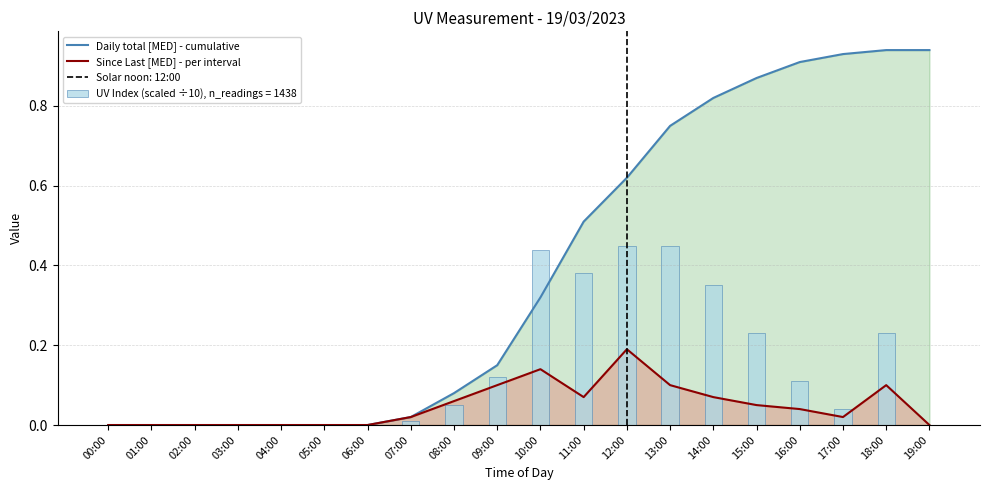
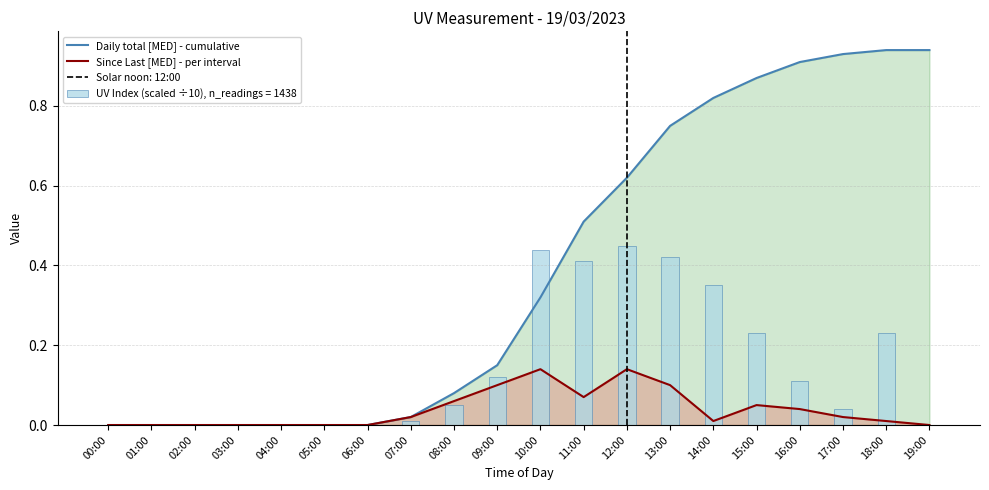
  {
    "UV Index (scaled ÷10), n_readings = 1438": {
      "00:00": 0.00,
      "01:00": 0.00,
      "02:00": 0.00,
      "03:00": 0.00,
      "04:00": 0.00,
      "05:00": 0.00,
      "06:00": 0.00,
      "07:00": 0.01,
      "08:00": 0.05,
      "09:00": 0.12,
      "10:00": 0.44,
-     "11:00": 0.38,
+     "11:00": 0.41,
      "12:00": 0.45,
-     "13:00": 0.45,
+     "13:00": 0.42,
      "14:00": 0.35,
      "15:00": 0.23,
      "16:00": 0.11,
      "17:00": 0.04,
      "18:00": 0.23,
      "19:00": 0.00
    },
    "Daily total [MED] - cumulative": {
      "08:00": 0.08,
      "09:00": 0.15,
      "10:00": 0.32,
      "11:00": 0.51,
      "12:00": 0.62,
      "13:00": 0.75,
      "14:00": 0.82,
      "15:00": 0.87,
      "16:00": 0.91,
      "17:00": 0.93,
      "18:00": 0.94,
      "19:00": 0.94
    },
    "Since Last [MED] - per interval": {
      "08:00": 0.06,
      "09:00": 0.10,
      "10:00": 0.14,
      "11:00": 0.07,
-     "12:00": 0.19,
+     "12:00": 0.14,
      "13:00": 0.10,
-     "14:00": 0.07,
+     "14:00": 0.01,
      "15:00": 0.05,
      "16:00": 0.04,
      "17:00": 0.02,
-     "18:00": 0.10,
+     "18:00": 0.01,
      "19:00": 0.00
    }
  }
